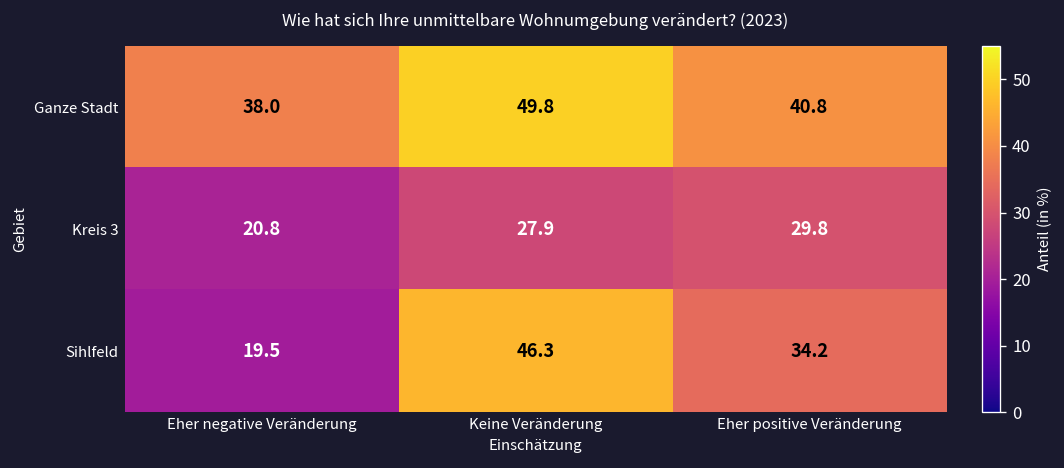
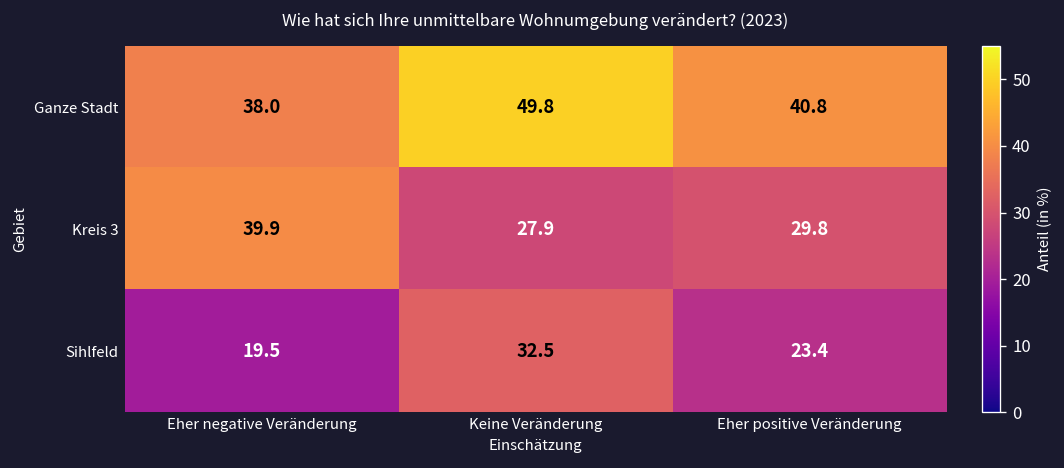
  {
    "Ganze Stadt": {
      "Eher negative Veränderung": 38.0,
      "Keine Veränderung": 49.8,
      "Eher positive Veränderung": 40.8
    },
    "Kreis 3": {
-     "Eher negative Veränderung": 20.8,
+     "Eher negative Veränderung": 39.9,
      "Keine Veränderung": 27.9,
      "Eher positive Veränderung": 29.8
    },
    "Sihlfeld": {
      "Eher negative Veränderung": 19.5,
-     "Keine Veränderung": 46.3,
-     "Eher positive Veränderung": 34.2
+     "Keine Veränderung": 32.5,
+     "Eher positive Veränderung": 23.4
    }
  }
